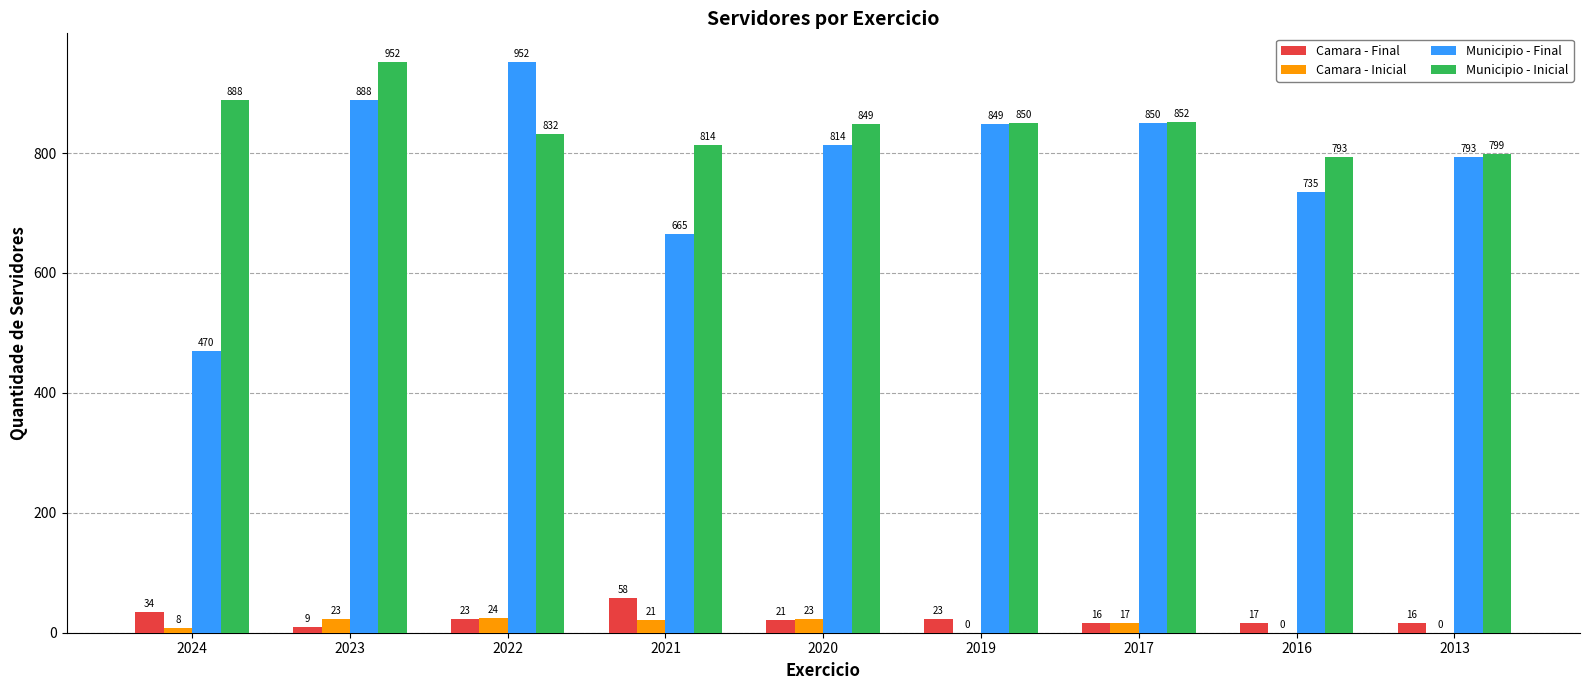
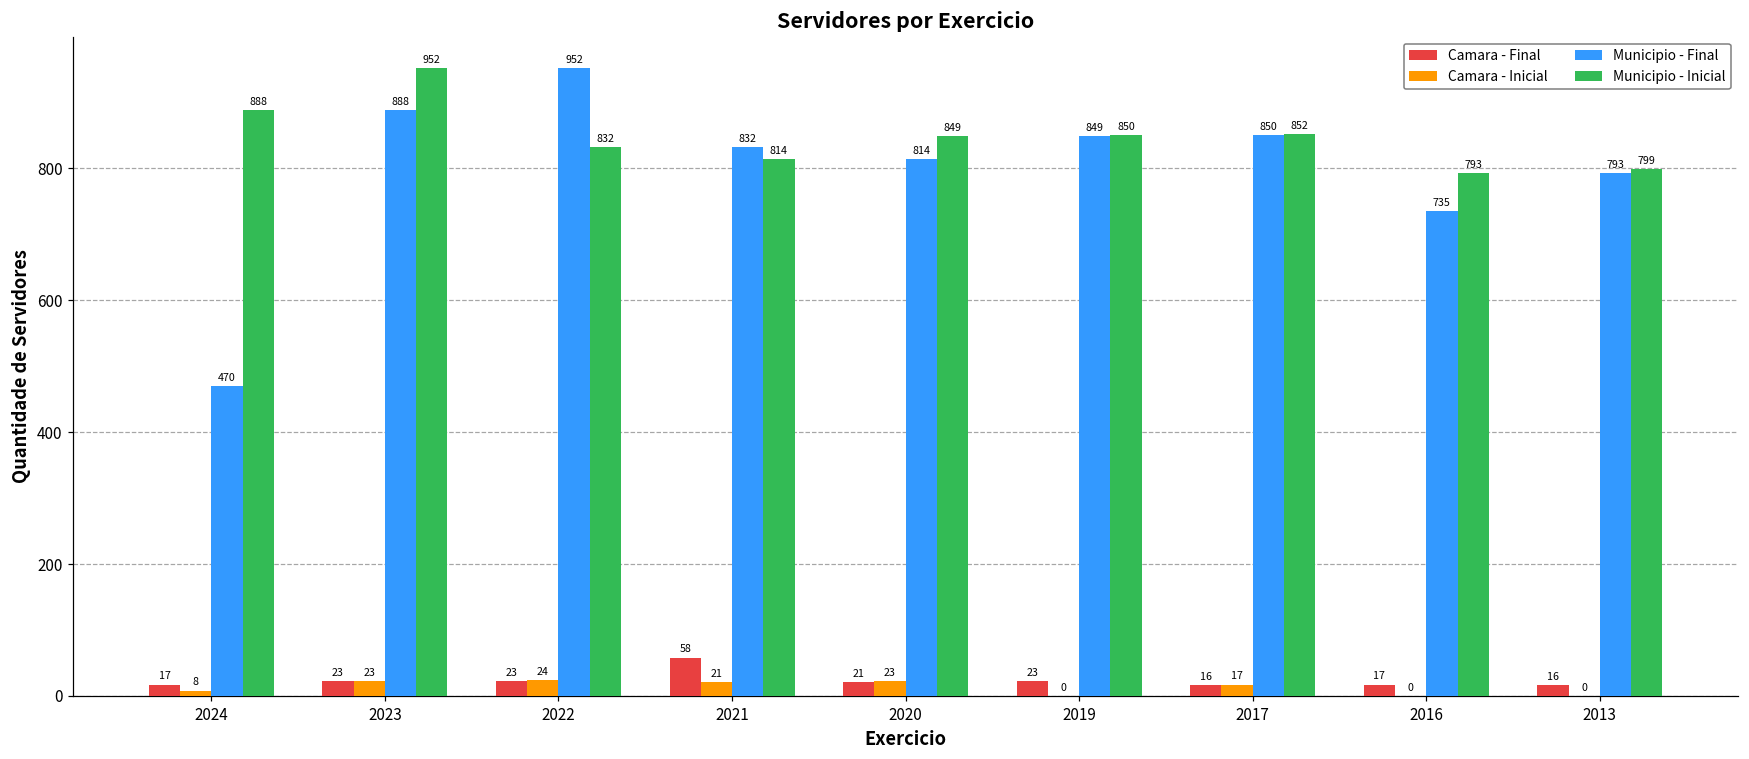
  {
    "Camara - Final": {
-     "2024": 34,
-     "2023": 9,
+     "2024": 17,
+     "2023": 23,
      "2022": 23,
      "2021": 58,
      "2020": 21,
      "2019": 23,
      "2017": 16,
      "2016": 17,
      "2013": 16
    },
    "Camara - Inicial": {
      "2024": 8,
      "2023": 23,
      "2022": 24,
      "2021": 21,
      "2020": 23,
      "2019": 0,
      "2017": 17,
      "2016": 0,
      "2013": 0
    },
    "Municipio - Final": {
      "2024": 470,
      "2023": 888,
      "2022": 952,
-     "2021": 665,
+     "2021": 832,
      "2020": 814,
      "2019": 849,
      "2017": 850,
      "2016": 735,
      "2013": 793
    },
    "Municipio - Inicial": {
      "2024": 888,
      "2023": 952,
      "2022": 832,
      "2021": 814,
      "2020": 849,
      "2019": 850,
      "2017": 852,
      "2016": 793,
      "2013": 799
    }
  }
